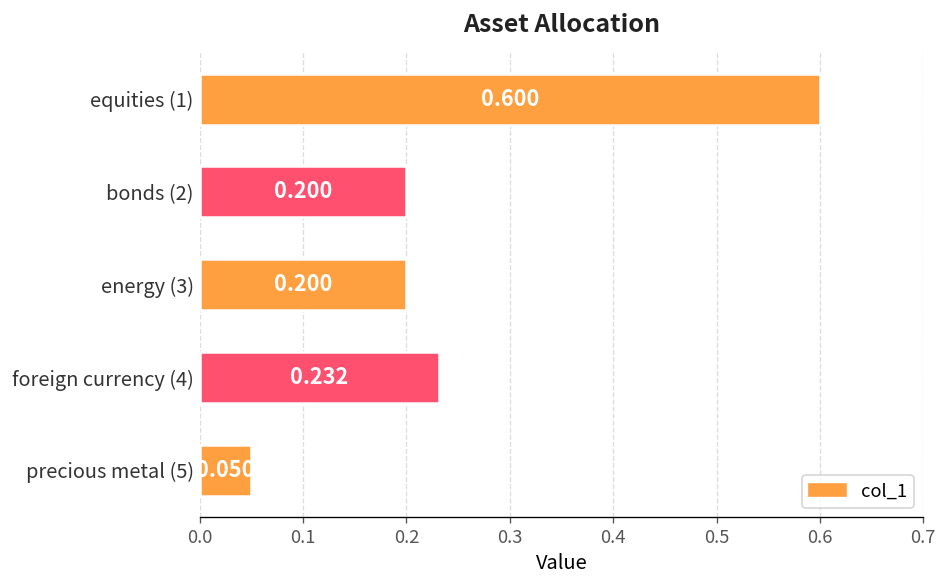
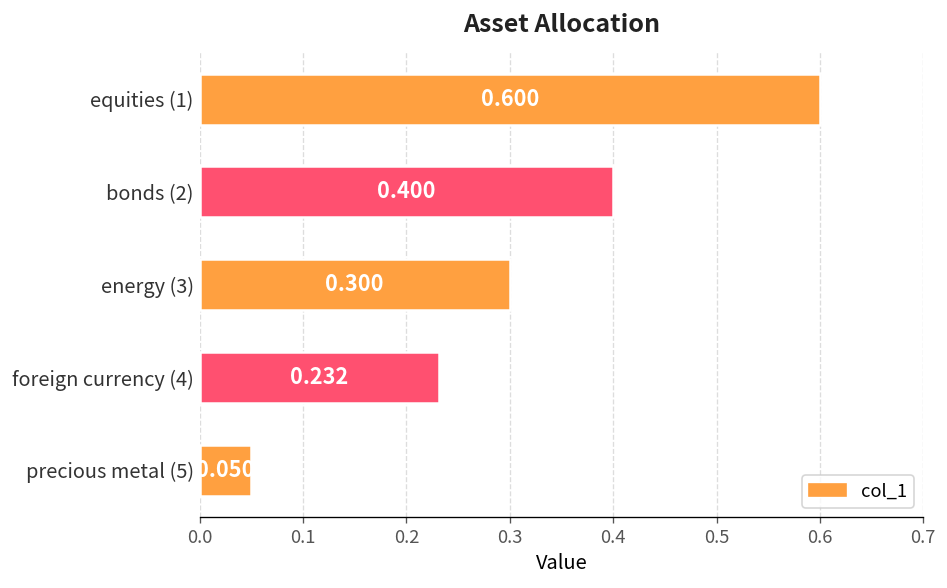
  {
    "equities (1)": 0.600,
-   "bonds (2)": 0.200,
-   "energy (3)": 0.200,
+   "bonds (2)": 0.400,
+   "energy (3)": 0.300,
    "foreign currency (4)": 0.232,
    "precious metal (5)": 0.050
  }
